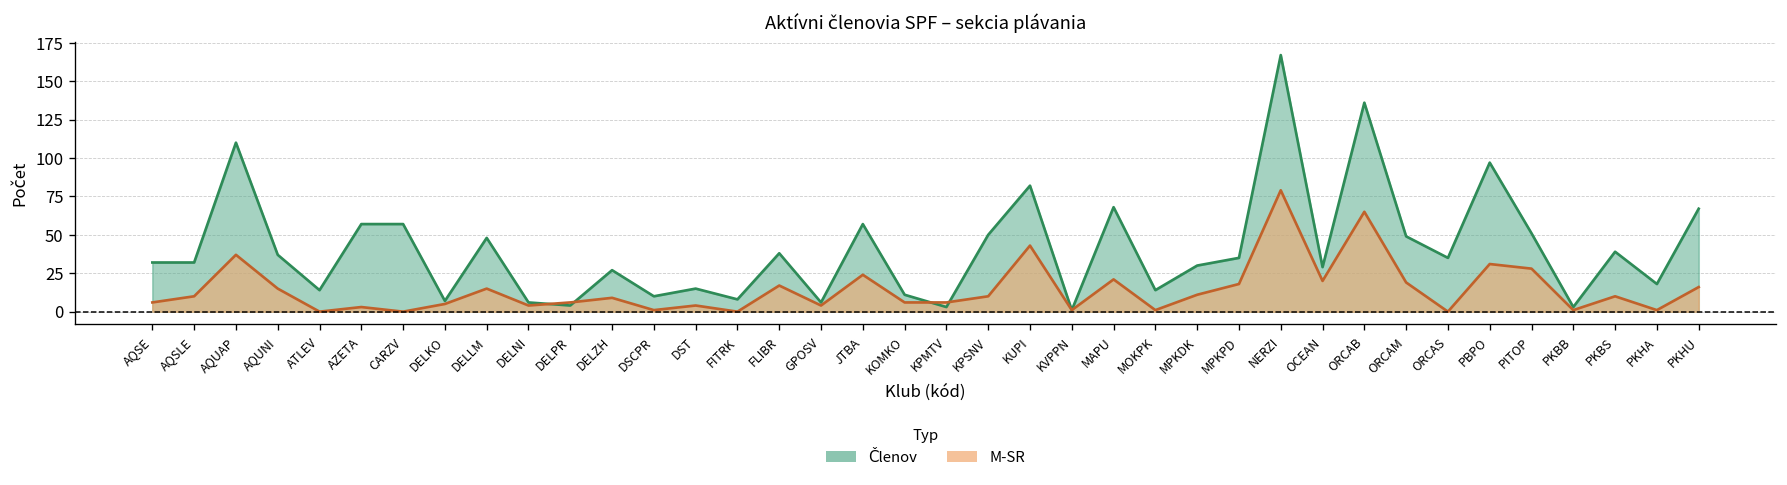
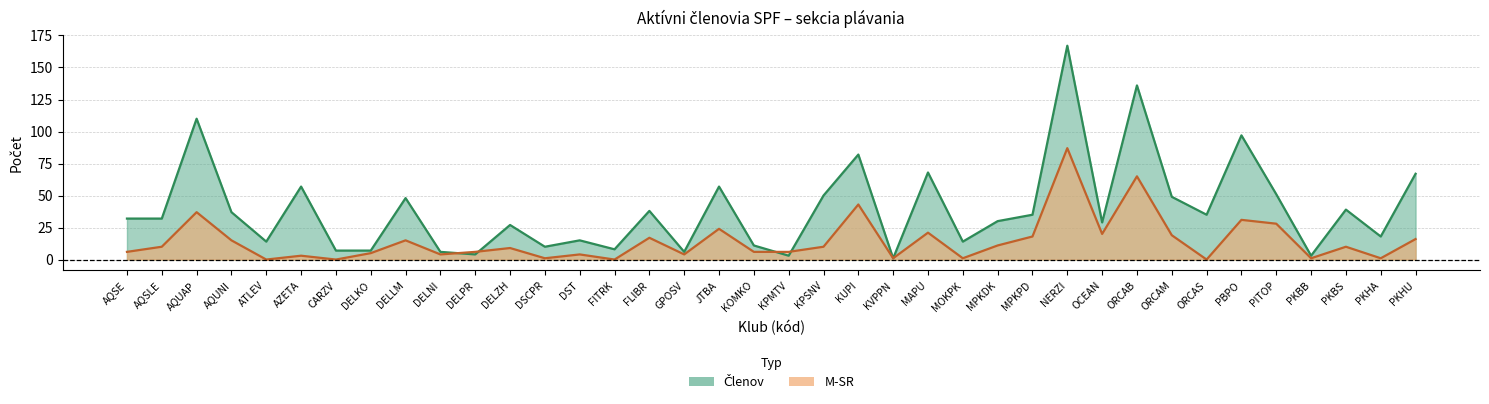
  {
    "Členov": {
      "AQSE": 32,
      "AQSLE": 32,
      "AQUAP": 110,
      "AQUNI": 37,
      "ATLEV": 14,
      "AZETA": 57,
-     "CARZV": 57,
+     "CARZV": 7,
      "DELLM": 48,
      "DELNI": 6,
      "DELPR": 4,
      "DELZH": 27,
      "DSCPR": 10,
      "DST": 15,
      "FITRK": 8,
      "FLIBR": 38,
      "GPOSV": 6,
      "JTBA": 57,
      "KOMKO": 11,
      "KPMTV": 3,
      "KPSNV": 50,
      "KUPI": 82,
      "MAPU": 68,
      "MOKPK": 14,
      "MPKDK": 30,
      "MPKPD": 35,
      "NERZI": 167,
      "OCEAN": 29,
      "ORCAB": 136,
      "ORCAM": 49,
      "ORCAS": 35,
      "PBPO": 97,
      "PITOP": 51,
      "PKBS": 39,
      "PKHA": 18,
      "PKHU": 67
    },
    "M-SR": {
      "AQSE": 6,
      "AQSLE": 10,
      "AQUAP": 37,
      "AQUNI": 15,
      "ATLEV": 0,
      "AZETA": 3,
      "CARZV": 0,
      "DELLM": 15,
      "DELNI": 4,
      "DELPR": 6,
      "DELZH": 9,
      "DSCPR": 1,
      "DST": 4,
      "FITRK": 0,
      "FLIBR": 17,
      "GPOSV": 4,
      "JTBA": 24,
      "KOMKO": 6,
      "KPMTV": 6,
      "KPSNV": 10,
      "KUPI": 43,
      "MAPU": 21,
      "MOKPK": 1,
      "MPKDK": 11,
      "MPKPD": 18,
-     "NERZI": 79,
+     "NERZI": 87,
      "OCEAN": 20,
      "ORCAB": 65,
      "ORCAM": 19,
      "ORCAS": 0,
      "PBPO": 31,
      "PITOP": 28,
      "PKBS": 10,
      "PKHA": 1,
      "PKHU": 16
    }
  }
